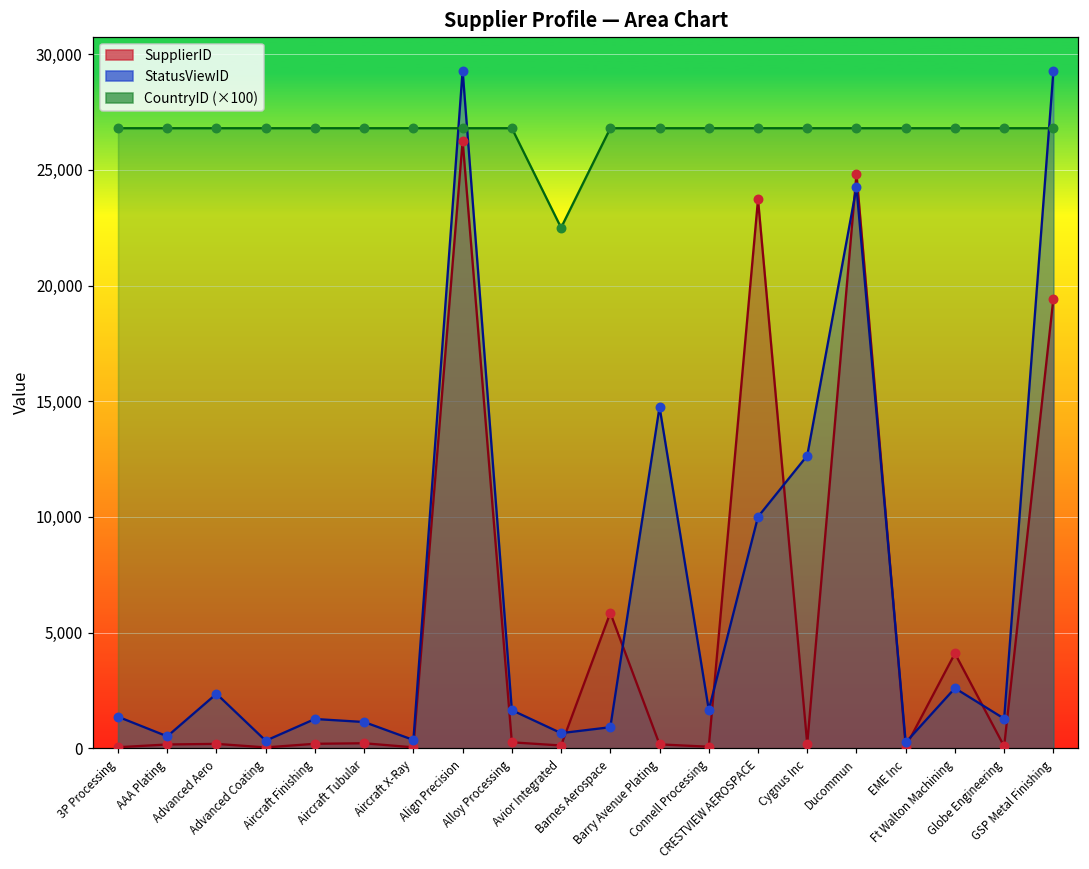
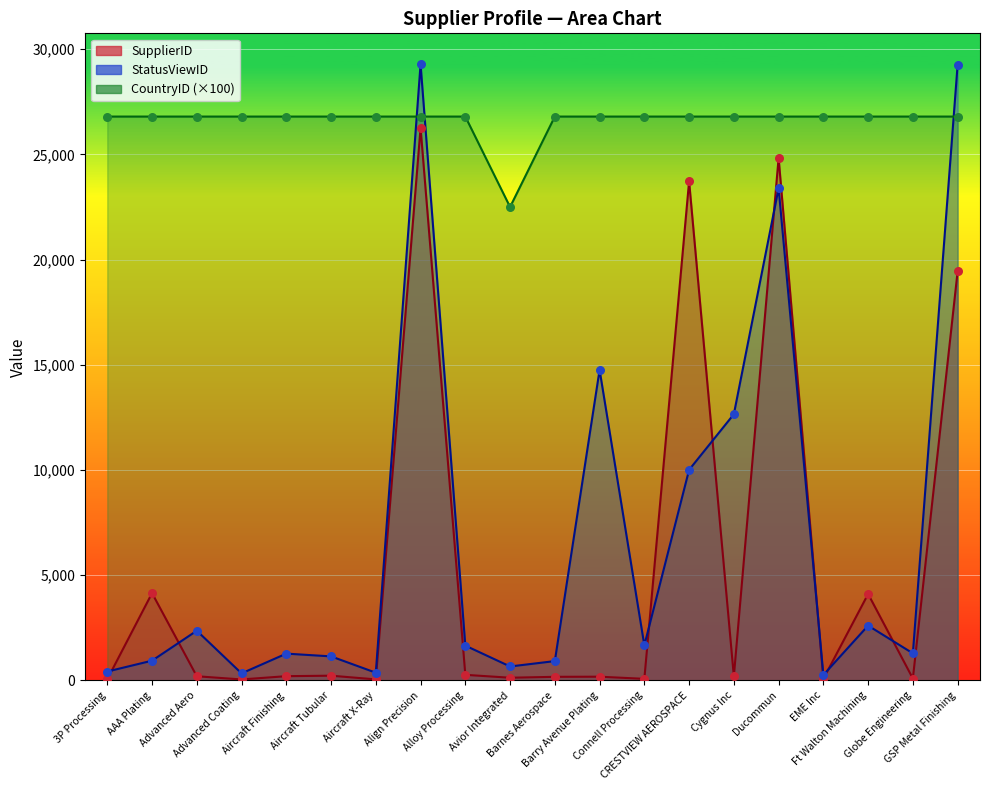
  {
    "SupplierID": {
      "3P Processing": "0",
-     "AAA Plating": "200",
+     "AAA Plating": "4,100",
      "Advanced Aero": "200",
      "Advanced Coating": "0",
      "Aircraft Finishing": "200",
      "Aircraft Tubular": "200",
      "Aircraft X-Ray": "0",
      "Align Precision": "26,300",
      "Alloy Processing": "300",
      "Avior Integrated": "100",
-     "Barnes Aerospace": "5,900",
+     "Barnes Aerospace": "200",
      "Barry Avenue Plating": "200",
      "Connell Processing": "100",
      "CRESTVIEW AEROSPACE": "23,700",
      "Cygnus Inc": "200",
      "Ducommun": "24,800",
      "EME Inc": "100",
      "Ft Walton Machining": "4,100",
      "Globe Engineering": "100",
      "GSP Metal Finishing": "19,400"
    },
    "StatusViewID": {
-     "3P Processing": "1,400",
-     "AAA Plating": "500",
+     "3P Processing": "400",
+     "AAA Plating": "900",
      "Advanced Aero": "2,400",
      "Advanced Coating": "300",
      "Aircraft Finishing": "1,300",
      "Aircraft Tubular": "1,100",
      "Aircraft X-Ray": "400",
      "Align Precision": "29,300",
      "Alloy Processing": "1,600",
      "Avior Integrated": "700",
      "Barnes Aerospace": "900",
      "Barry Avenue Plating": "14,800",
      "Connell Processing": "1,700",
      "CRESTVIEW AEROSPACE": "10,000",
      "Cygnus Inc": "12,700",
-     "Ducommun": "24,200",
+     "Ducommun": "23,400",
      "EME Inc": "300",
      "Ft Walton Machining": "2,600",
      "Globe Engineering": "1,300",
      "GSP Metal Finishing": "29,300"
    },
    "CountryID (×100)": {
      "3P Processing": "26,800",
      "AAA Plating": "26,800",
      "Advanced Aero": "26,800",
      "Advanced Coating": "26,800",
      "Aircraft Finishing": "26,800",
      "Aircraft Tubular": "26,800",
      "Aircraft X-Ray": "26,800",
      "Align Precision": "26,800",
      "Alloy Processing": "26,800",
      "Avior Integrated": "22,500",
      "Barnes Aerospace": "26,800",
      "Barry Avenue Plating": "26,800",
      "Connell Processing": "26,800",
      "CRESTVIEW AEROSPACE": "26,800",
      "Cygnus Inc": "26,800",
      "Ducommun": "26,800",
      "EME Inc": "26,800",
      "Ft Walton Machining": "26,800",
      "Globe Engineering": "26,800",
      "GSP Metal Finishing": "26,800"
    }
  }
